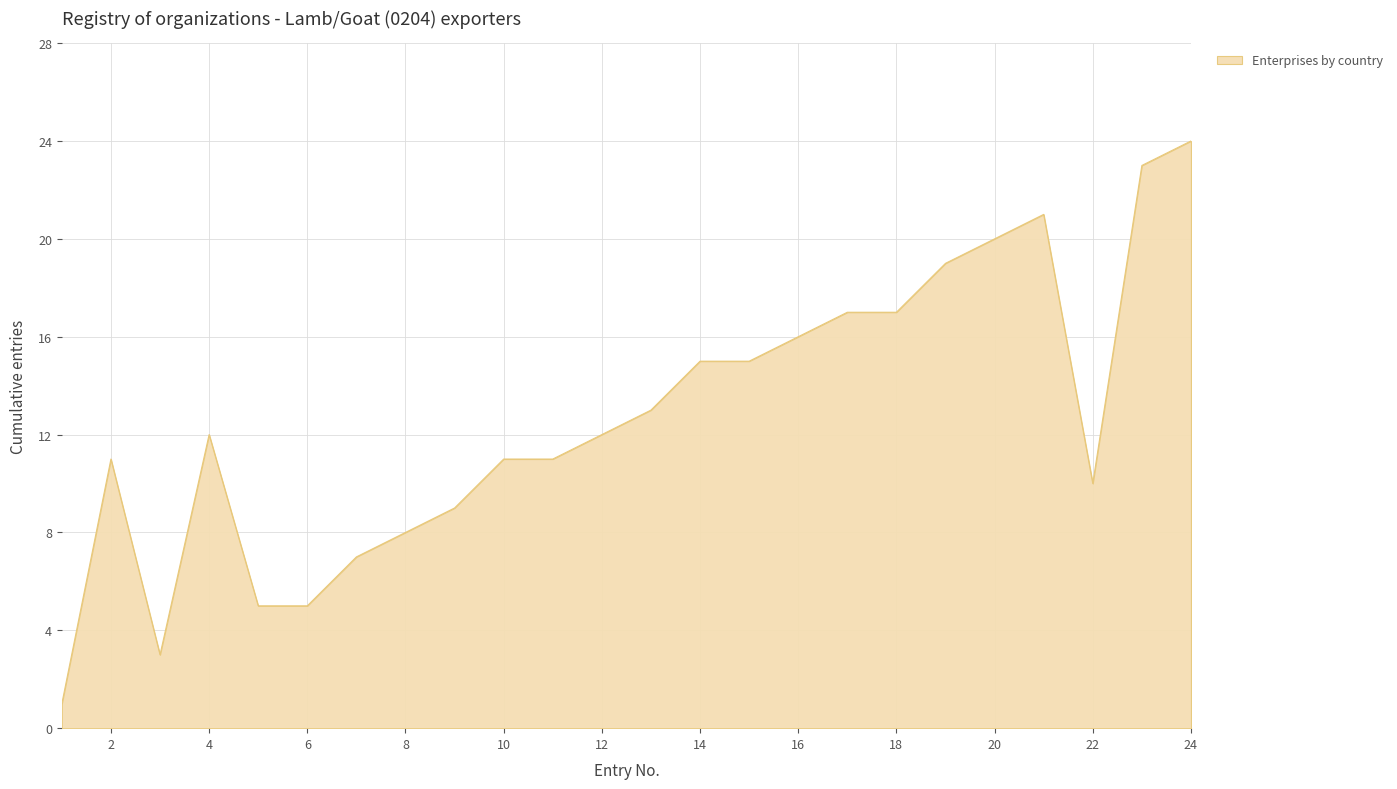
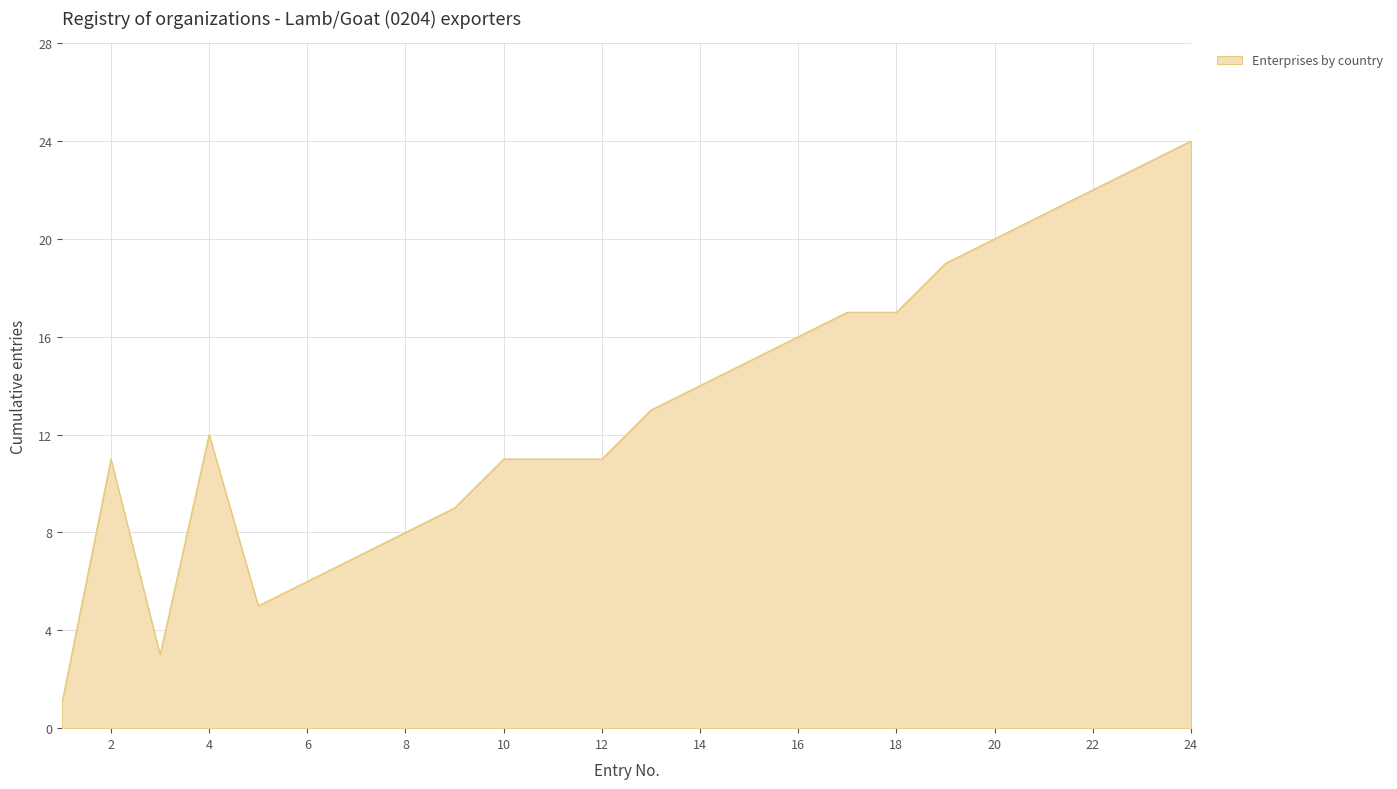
  {
    "2": 11,
    "4": 12,
-   "6": 5,
+   "6": 6,
    "8": 8,
    "10": 11,
-   "12": 12,
-   "14": 15,
+   "12": 11,
+   "14": 14,
    "16": 16,
    "18": 17,
    "20": 20,
-   "22": 10,
+   "22": 22,
    "24": 24
  }
